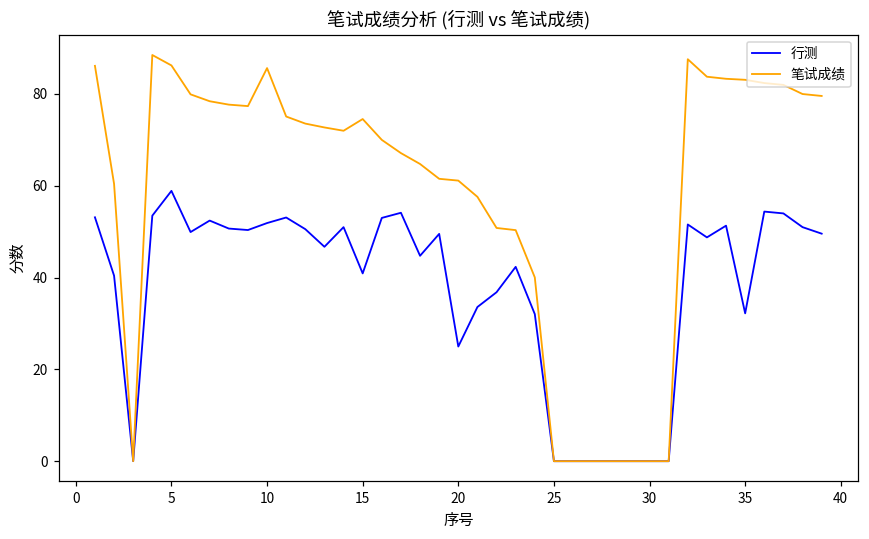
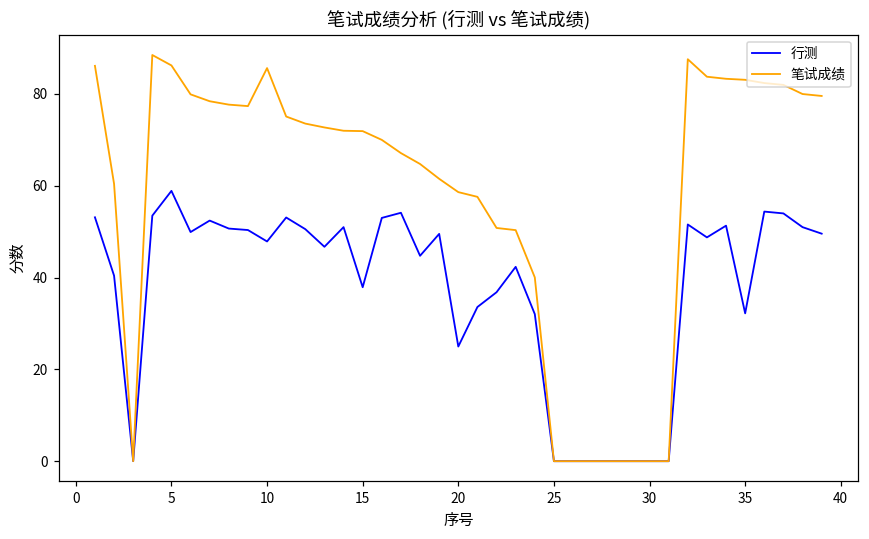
  {
    "行测": {
      "5": 59,
-     "10": 52,
-     "15": 41,
+     "10": 48,
+     "15": 38,
      "20": 25,
      "35": 32
    },
    "笔试成绩": {
      "5": 86,
      "10": 86,
-     "15": 75,
-     "20": 61,
+     "15": 72,
+     "20": 59,
      "35": 83
    }
  }
